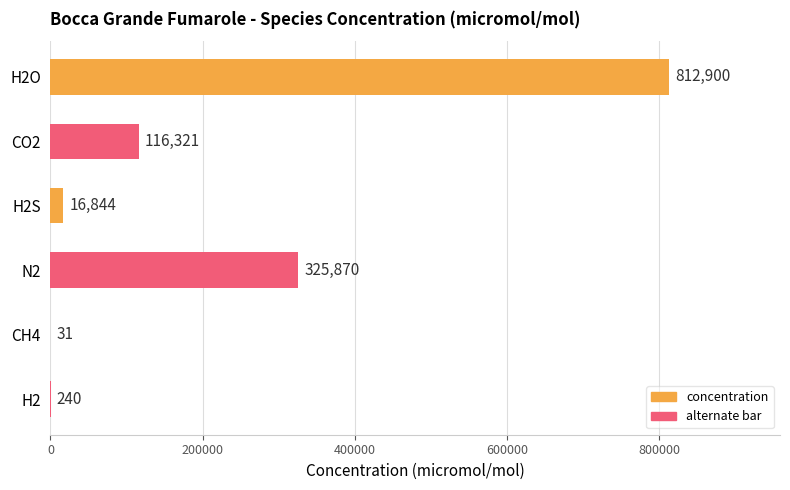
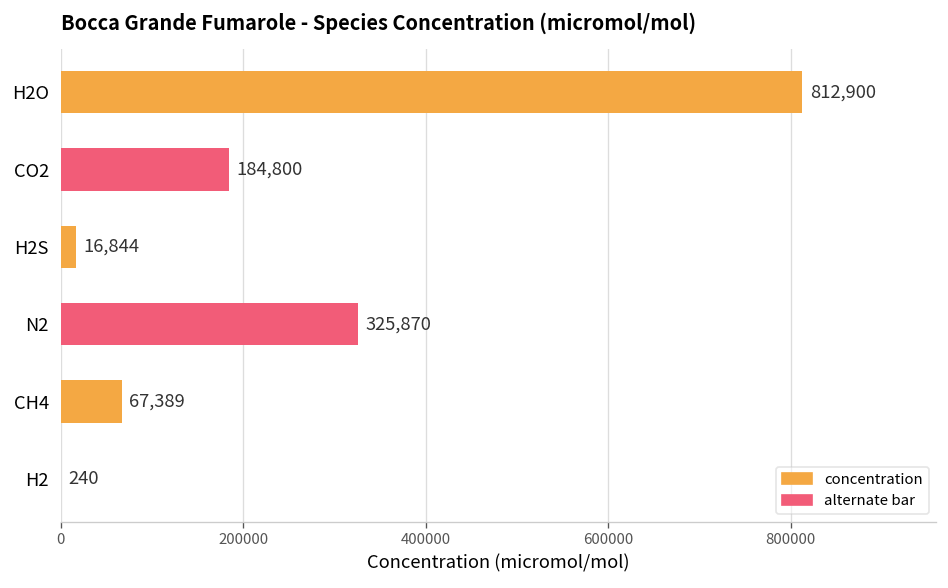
  {
    "H2O": "812,900",
-   "CO2": "116,321",
+   "CO2": "184,800",
    "H2S": "16,844",
    "N2": "325,870",
-   "CH4": "31",
+   "CH4": "67,389",
    "H2": "240"
  }
